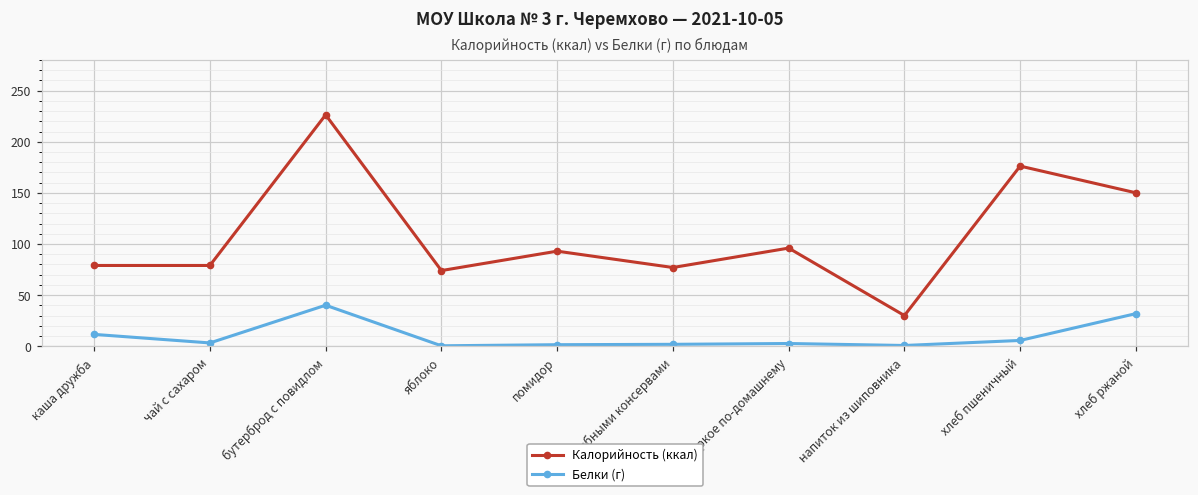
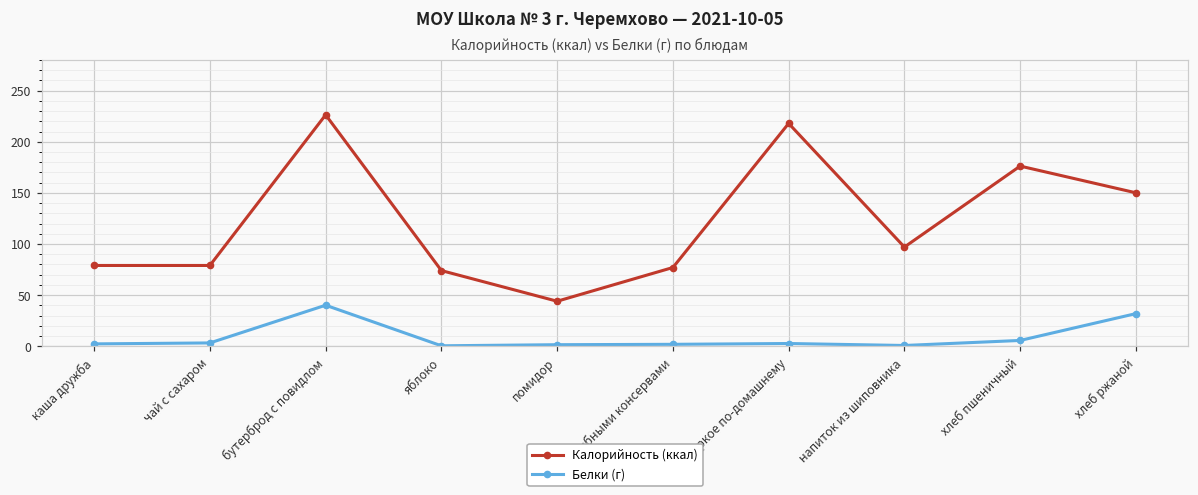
  {
    "Калорийность (ккал)": {
      "каша дружба": 80,
      "чай с сахаром": 80,
      "бутерброд с повидлом": 230,
      "яблоко": 70,
-     "помидор": 90,
+     "помидор": 40,
      "суп с рыбными консервами": 80,
-     "жаркое по-домашнему": 100,
-     "напиток из шиповника": 30,
+     "жаркое по-домашнему": 220,
+     "напиток из шиповника": 100,
      "хлеб пшеничный": 180,
      "хлеб ржаной": 150
    },
    "Белки (г)": {
-     "каша дружба": 10,
+     "каша дружба": 0,
      "чай с сахаром": 0,
      "бутерброд с повидлом": 40,
      "яблоко": 0,
      "помидор": 0,
      "суп с рыбными консервами": 0,
      "жаркое по-домашнему": 0,
      "напиток из шиповника": 0,
      "хлеб пшеничный": 10,
      "хлеб ржаной": 30
    }
  }
